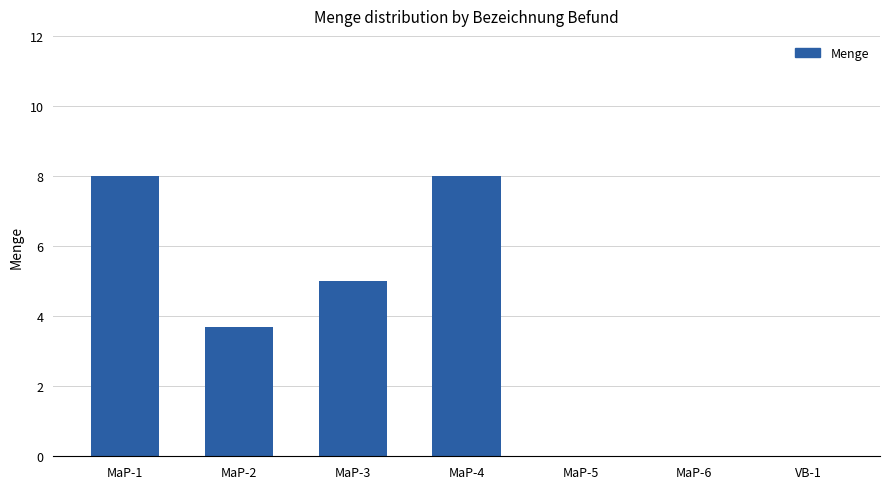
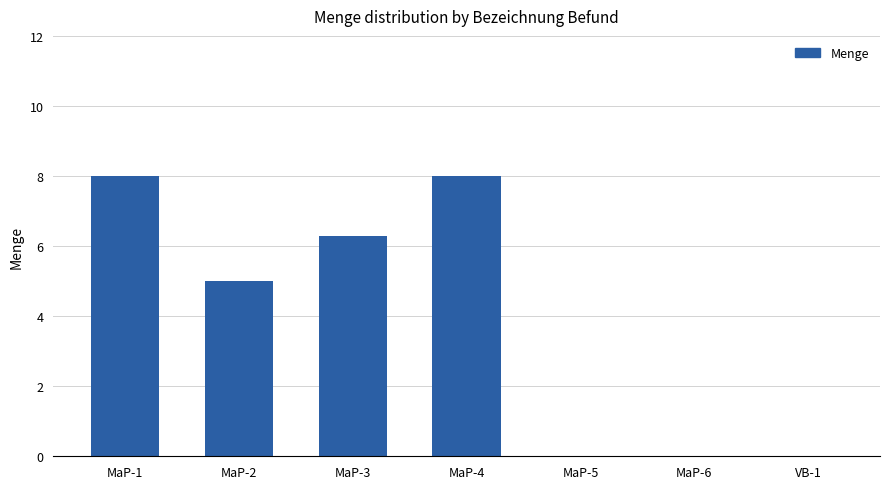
  {
    "MaP-1": 8.0,
-   "MaP-2": 3.7,
-   "MaP-3": 5.0,
+   "MaP-2": 5.0,
+   "MaP-3": 6.3,
    "MaP-4": 8.0,
    "MaP-5": 0.0,
    "MaP-6": 0.0,
    "VB-1": 0.0
  }
